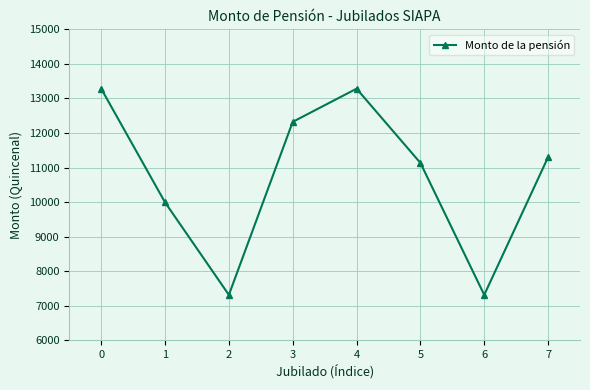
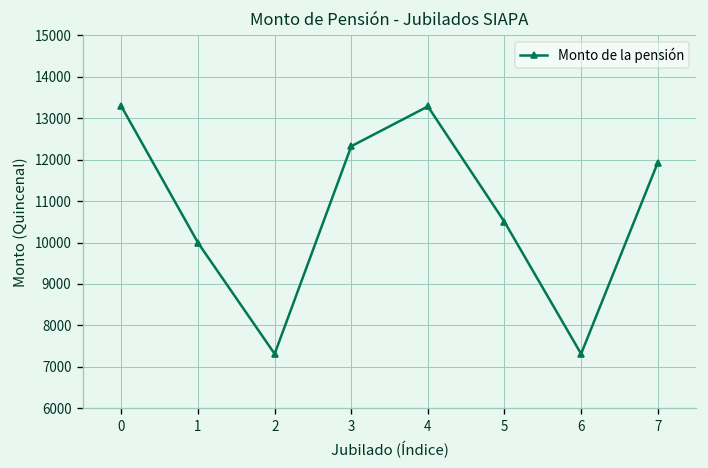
  {
    "0": 13300,
    "1": 10000,
    "2": 7300,
    "3": 12300,
    "4": 13300,
-   "5": 11100,
+   "5": 10500,
    "6": 7300,
-   "7": 11300
+   "7": 11900
  }
